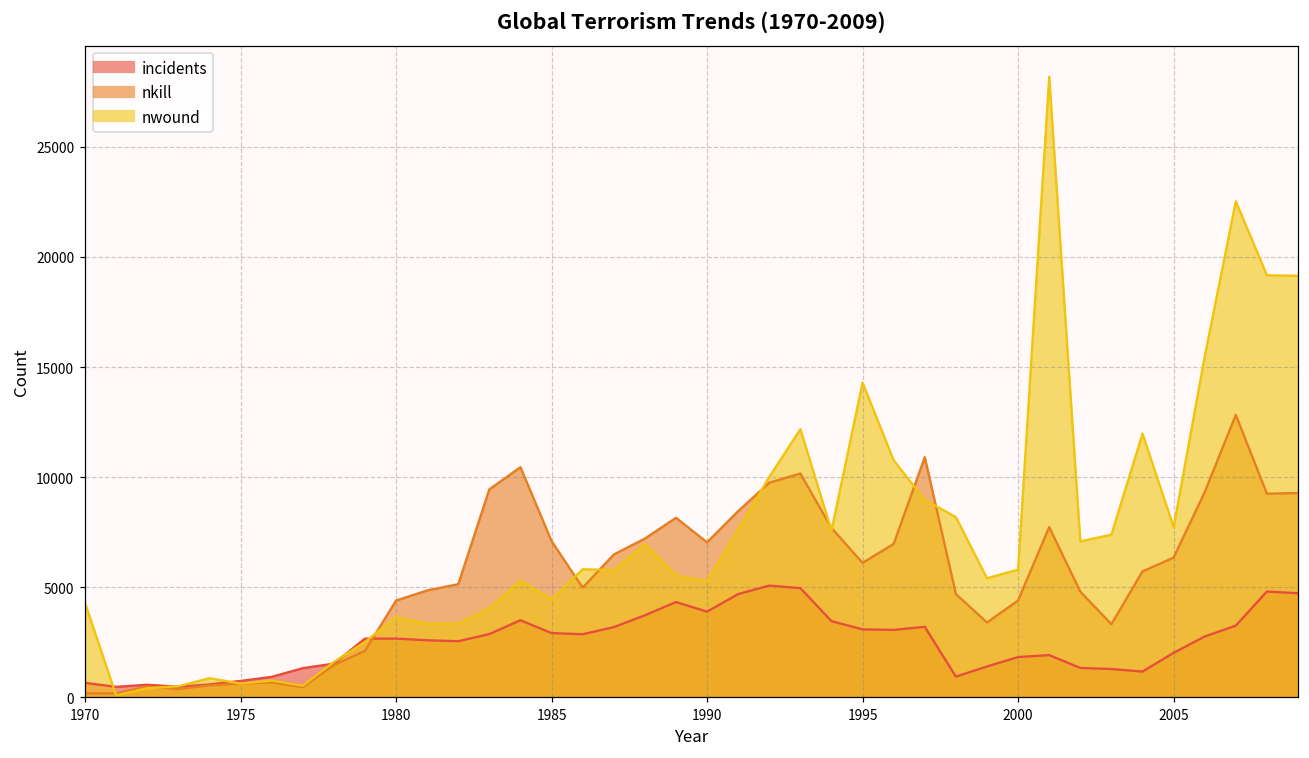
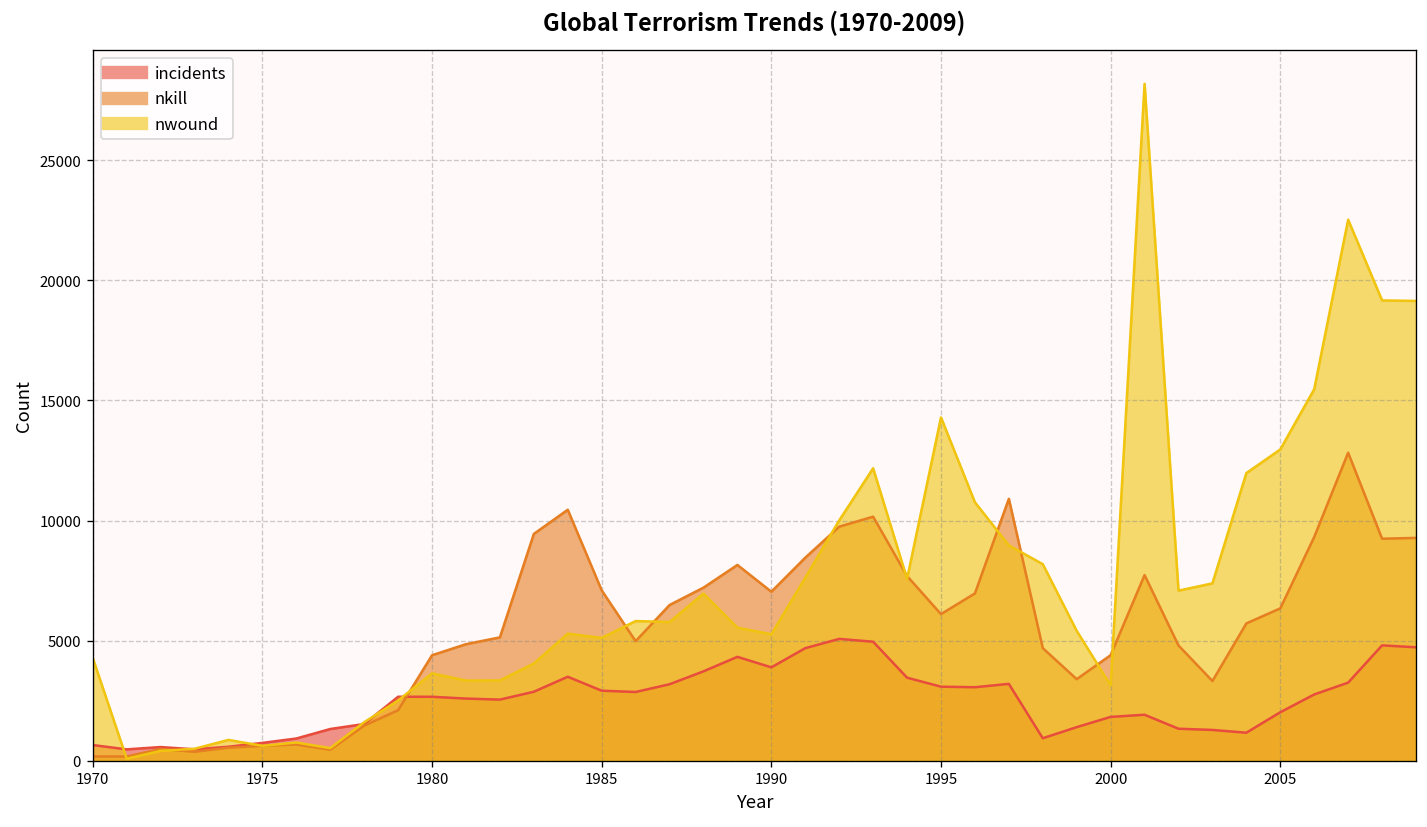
  {
    "nwound": {
      "1970": 4300,
      "1980": 3600,
-     "1985": 4500,
+     "1985": 5100,
      "1990": 5300,
      "1995": 14300,
-     "2000": 5800,
-     "2005": 7700
+     "2000": 3100,
+     "2005": 13000
    }
  }
